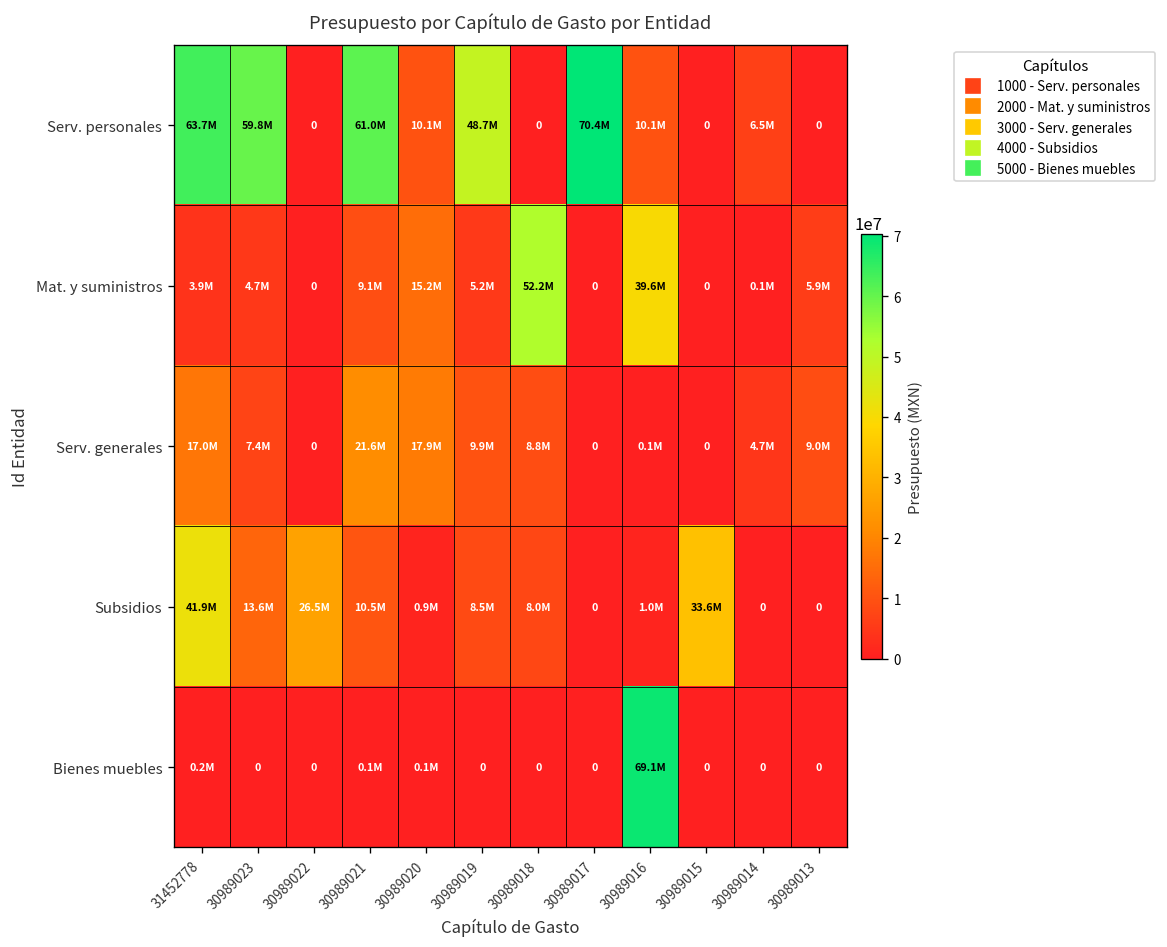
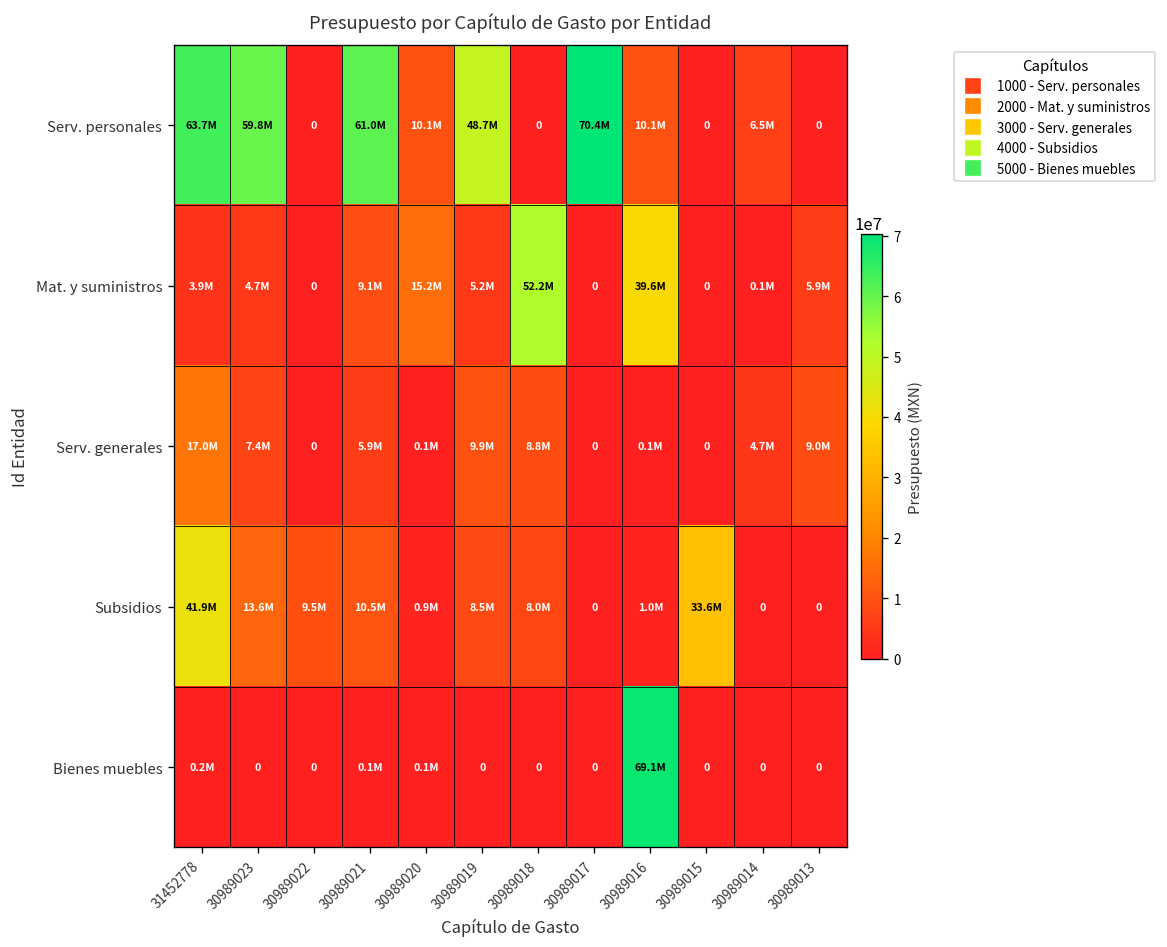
  {
    "Serv. personales": {
      "31452778": "63.7M",
      "30989023": "59.8M",
      "30989022": "0",
      "30989021": "61.0M",
      "30989020": "10.1M",
      "30989019": "48.7M",
      "30989018": "0",
      "30989017": "70.4M",
      "30989016": "10.1M",
      "30989015": "0",
      "30989014": "6.5M",
      "30989013": "0"
    },
    "Mat. y suministros": {
      "31452778": "3.9M",
      "30989023": "4.7M",
      "30989022": "0",
      "30989021": "9.1M",
      "30989020": "15.2M",
      "30989019": "5.2M",
      "30989018": "52.2M",
      "30989017": "0",
      "30989016": "39.6M",
      "30989015": "0",
      "30989014": "0.1M",
      "30989013": "5.9M"
    },
    "Serv. generales": {
      "31452778": "17.0M",
      "30989023": "7.4M",
      "30989022": "0",
-     "30989021": "21.6M",
-     "30989020": "17.9M",
+     "30989021": "5.9M",
+     "30989020": "0.1M",
      "30989019": "9.9M",
      "30989018": "8.8M",
      "30989017": "0",
      "30989016": "0.1M",
      "30989015": "0",
      "30989014": "4.7M",
      "30989013": "9.0M"
    },
    "Subsidios": {
      "31452778": "41.9M",
      "30989023": "13.6M",
-     "30989022": "26.5M",
+     "30989022": "9.5M",
      "30989021": "10.5M",
      "30989020": "0.9M",
      "30989019": "8.5M",
      "30989018": "8.0M",
      "30989017": "0",
      "30989016": "1.0M",
      "30989015": "33.6M",
      "30989014": "0",
      "30989013": "0"
    },
    "Bienes muebles": {
      "31452778": "0.2M",
      "30989023": "0",
      "30989022": "0",
      "30989021": "0.1M",
      "30989020": "0.1M",
      "30989019": "0",
      "30989018": "0",
      "30989017": "0",
      "30989016": "69.1M",
      "30989015": "0",
      "30989014": "0",
      "30989013": "0"
    }
  }
